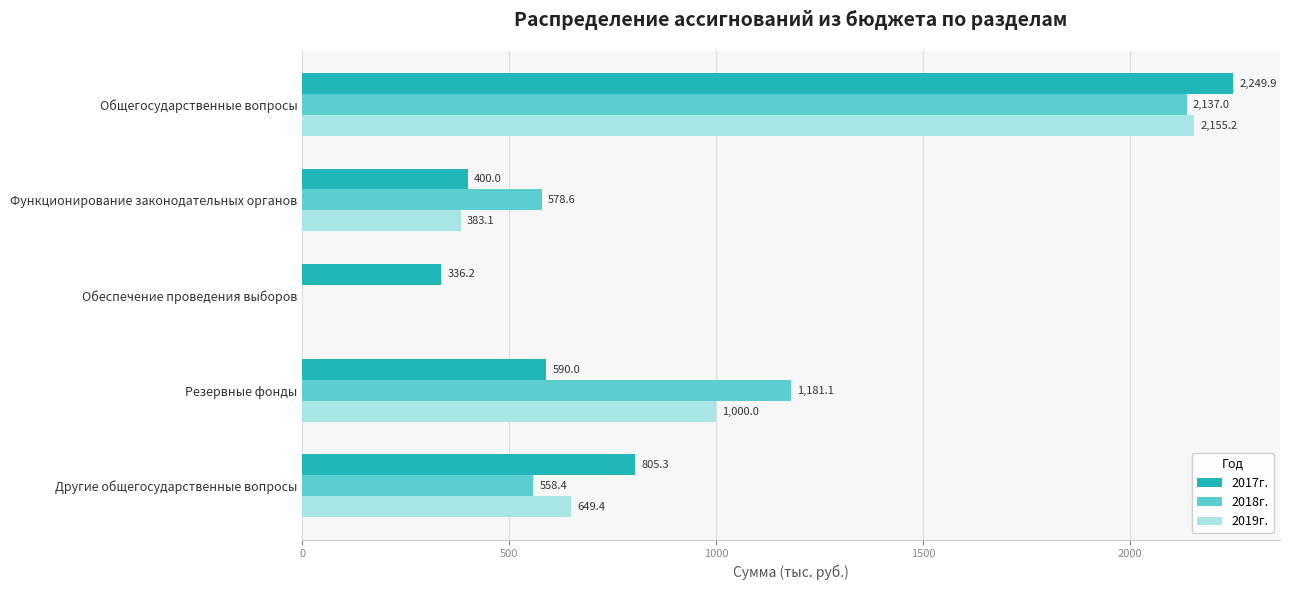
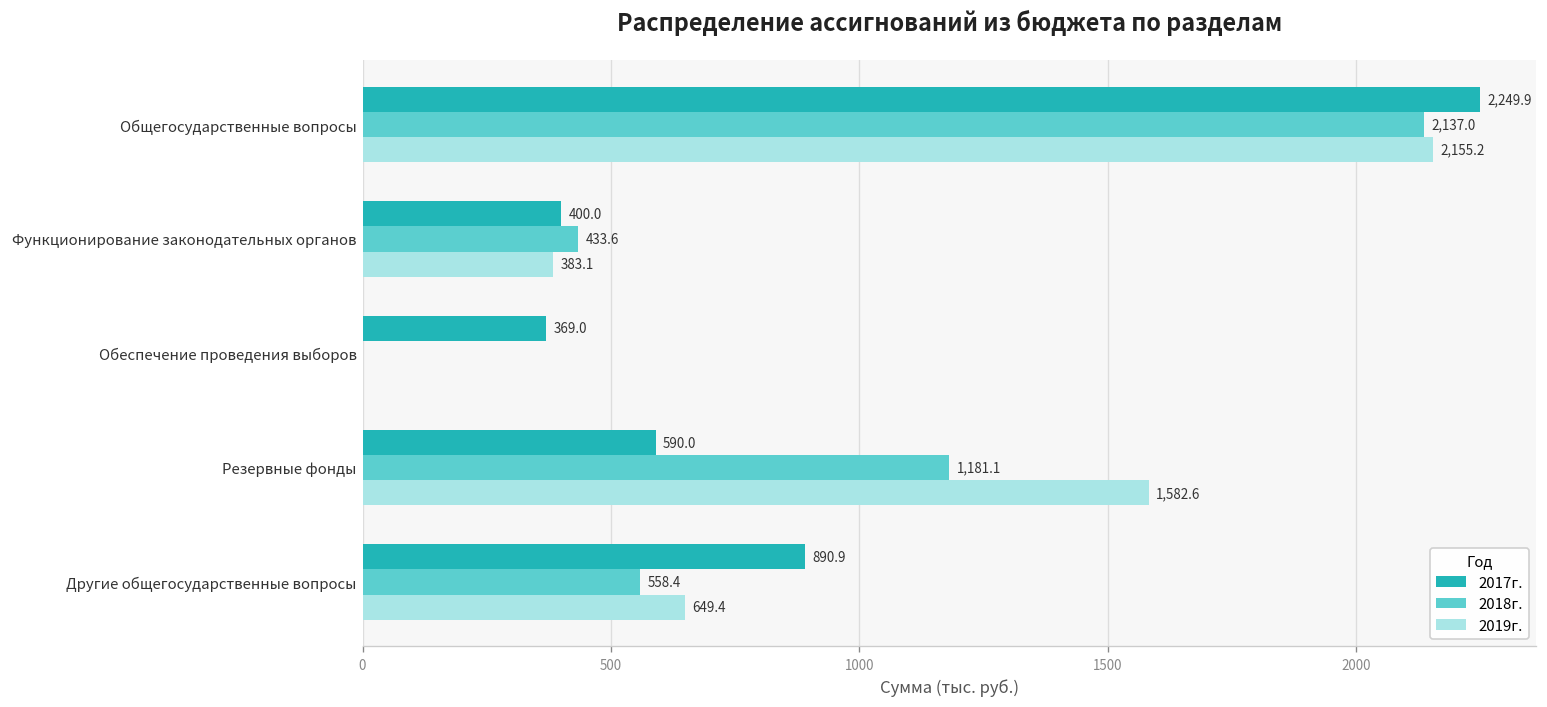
  {
    "2017г.": {
      "Общегосударственные вопросы": "2,249.9",
      "Функционирование законодательных органов": "400.0",
-     "Обеспечение проведения выборов": "336.2",
+     "Обеспечение проведения выборов": "369.0",
      "Резервные фонды": "590.0",
-     "Другие общегосударственные вопросы": "805.3"
+     "Другие общегосударственные вопросы": "890.9"
    },
    "2018г.": {
      "Общегосударственные вопросы": "2,137.0",
-     "Функционирование законодательных органов": "578.6",
+     "Функционирование законодательных органов": "433.6",
      "Резервные фонды": "1,181.1",
      "Другие общегосударственные вопросы": "558.4"
    },
    "2019г.": {
      "Общегосударственные вопросы": "2,155.2",
      "Функционирование законодательных органов": "383.1",
-     "Резервные фонды": "1,000.0",
+     "Резервные фонды": "1,582.6",
      "Другие общегосударственные вопросы": "649.4"
    }
  }
